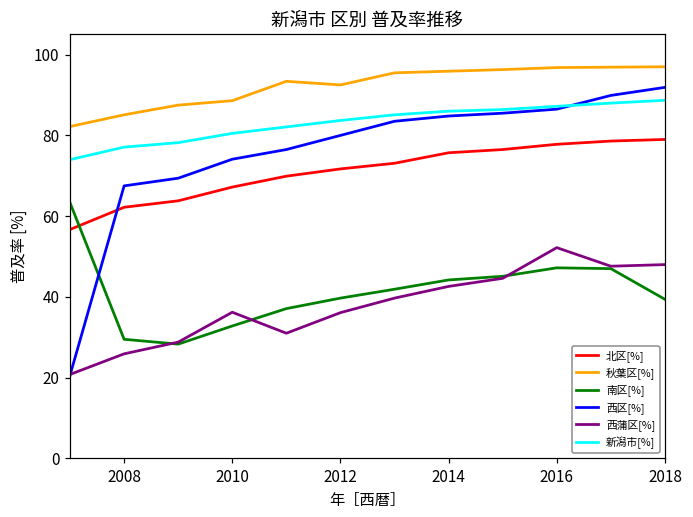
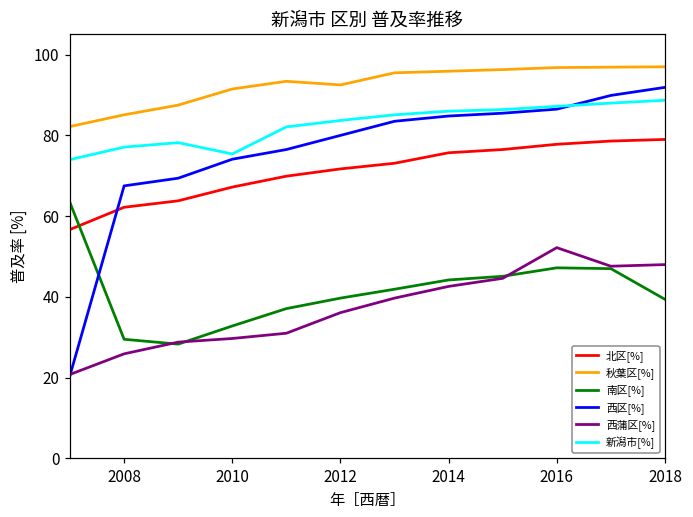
  {
    "北区[%]": {
      "2008": 62,
      "2010": 67,
      "2012": 72,
      "2014": 76,
      "2016": 78,
      "2018": 79
    },
    "秋葉区[%]": {
      "2008": 85,
-     "2010": 89,
+     "2010": 92,
      "2012": 93,
      "2014": 96,
      "2016": 97,
      "2018": 97
    },
    "南区[%]": {
      "2008": 30,
      "2010": 33,
      "2012": 40,
      "2014": 44,
      "2016": 47,
      "2018": 39
    },
    "西区[%]": {
      "2008": 68,
      "2010": 74,
      "2012": 80,
      "2014": 85,
      "2018": 92
    },
    "西蒲区[%]": {
      "2008": 26,
-     "2010": 36,
+     "2010": 30,
      "2012": 36,
      "2014": 43,
      "2016": 52,
      "2018": 48
    },
    "新潟市[%]": {
      "2008": 77,
-     "2010": 81,
+     "2010": 75,
      "2012": 84,
      "2014": 86,
      "2018": 89
    }
  }
